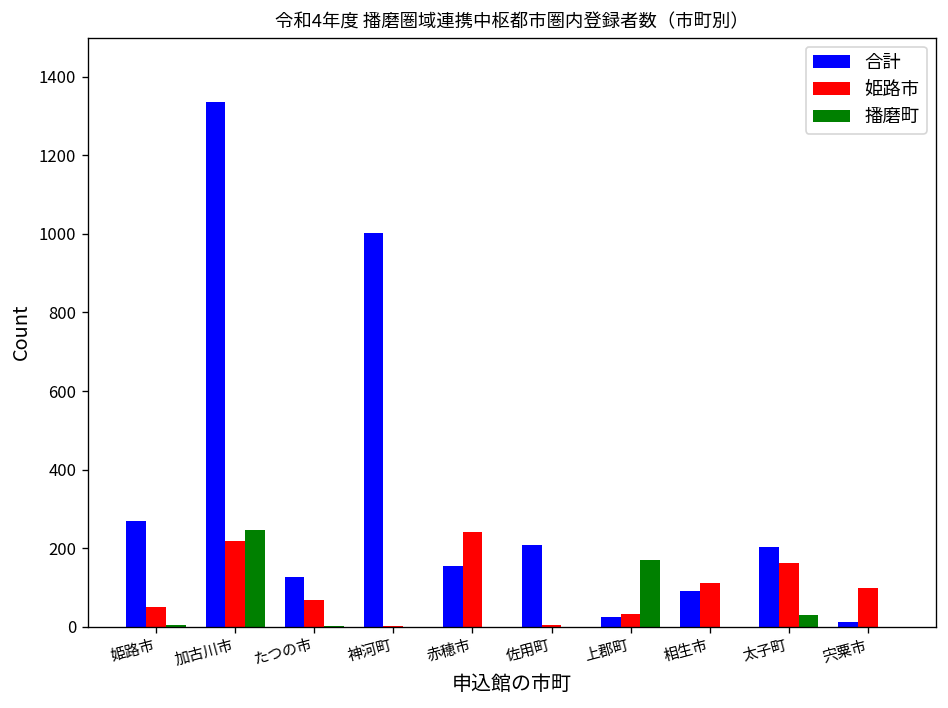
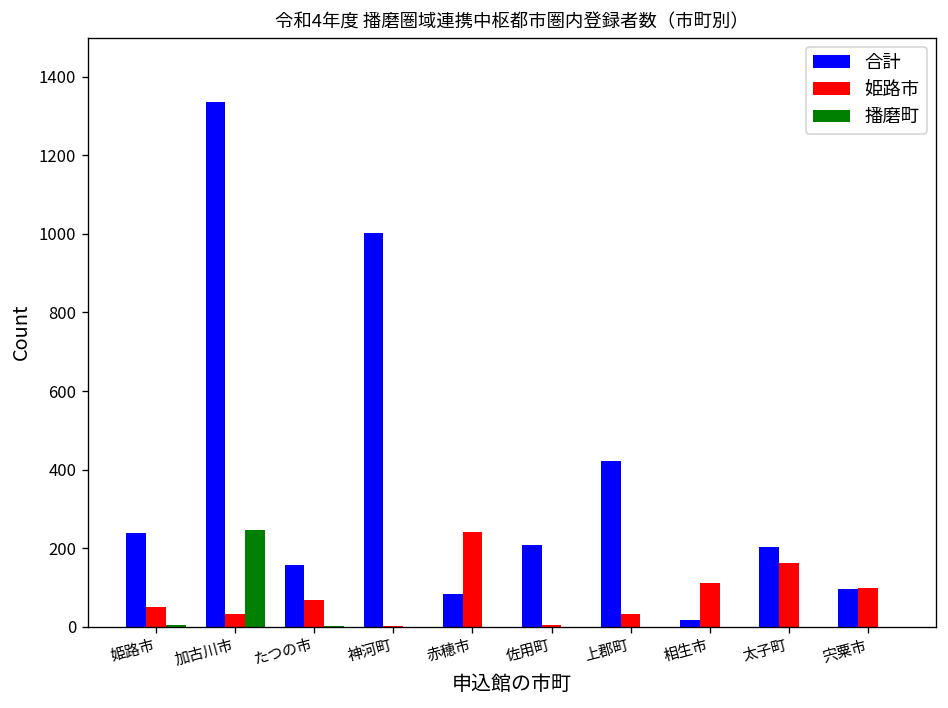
  {
    "合計": {
-     "姫路市": 270,
+     "姫路市": 240,
      "加古川市": 1340,
-     "たつの市": 130,
+     "たつの市": 160,
      "神河町": 1000,
-     "赤穂市": 160,
+     "赤穂市": 80,
      "佐用町": 210,
-     "上郡町": 20,
-     "相生市": 90,
+     "上郡町": 420,
+     "相生市": 20,
      "太子町": 200,
-     "宍粟市": 10
+     "宍粟市": 100
    },
    "姫路市": {
      "姫路市": 50,
-     "加古川市": 220,
+     "加古川市": 30,
      "たつの市": 70,
      "赤穂市": 240,
      "上郡町": 30,
      "相生市": 110,
      "太子町": 160,
      "宍粟市": 100
    },
    "播磨町": {
      "加古川市": 250,
      "神河町": 0,
      "赤穂市": 0,
      "佐用町": 0,
-     "上郡町": 170,
+     "上郡町": 0,
      "相生市": 0,
-     "太子町": 30,
+     "太子町": 0,
      "宍粟市": 0
    }
  }
